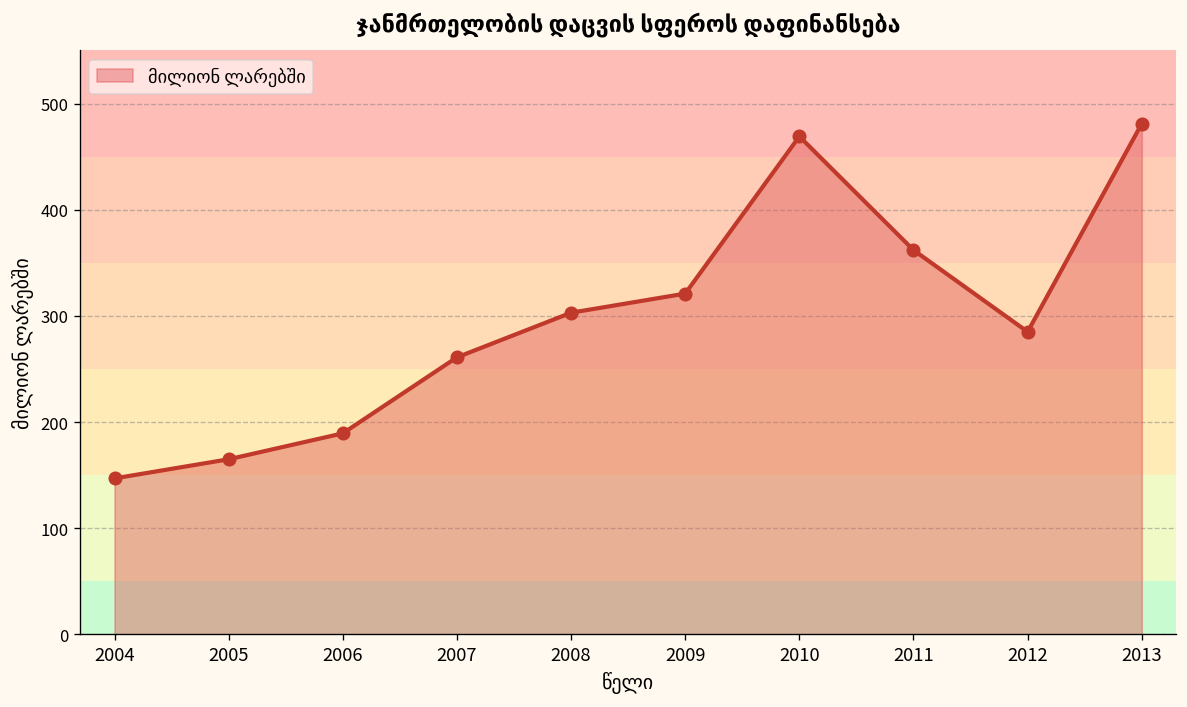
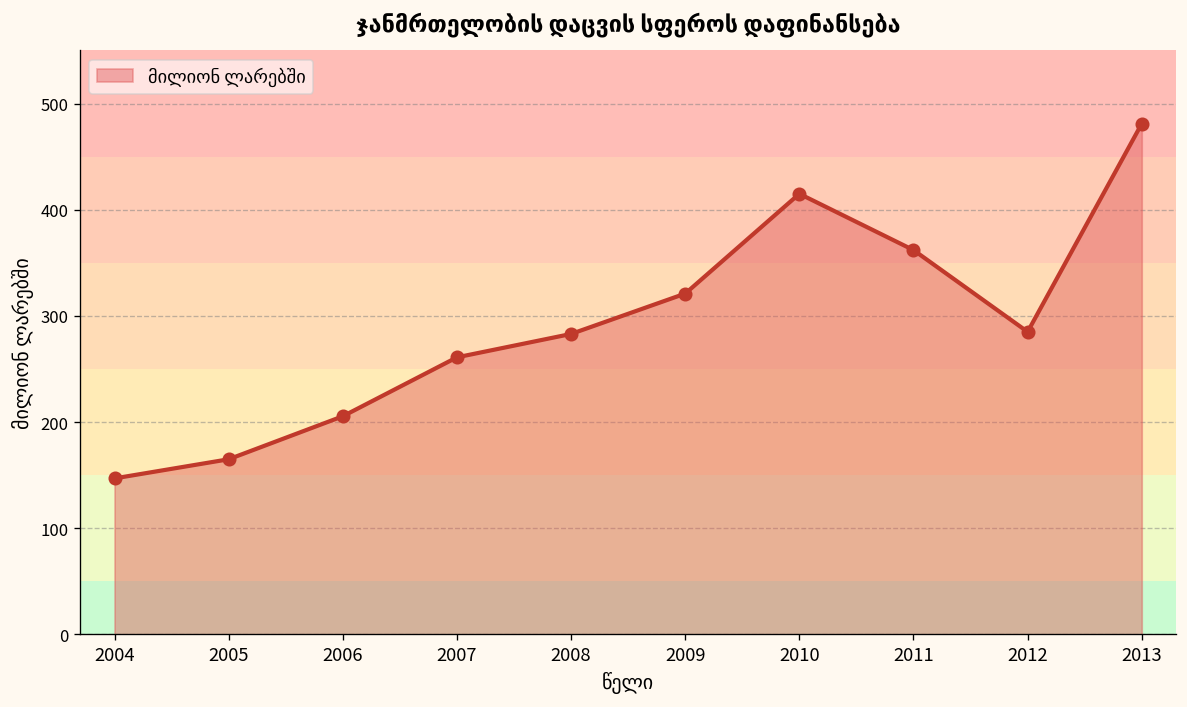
  {
    "2004": 150,
    "2005": 170,
-   "2006": 190,
+   "2006": 210,
    "2007": 260,
-   "2008": 300,
+   "2008": 280,
    "2009": 320,
-   "2010": 470,
+   "2010": 420,
    "2011": 360,
    "2012": 290,
    "2013": 480
  }
